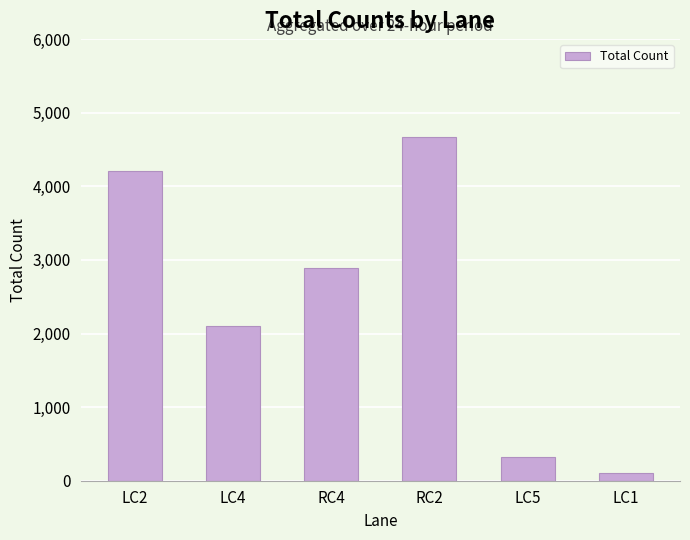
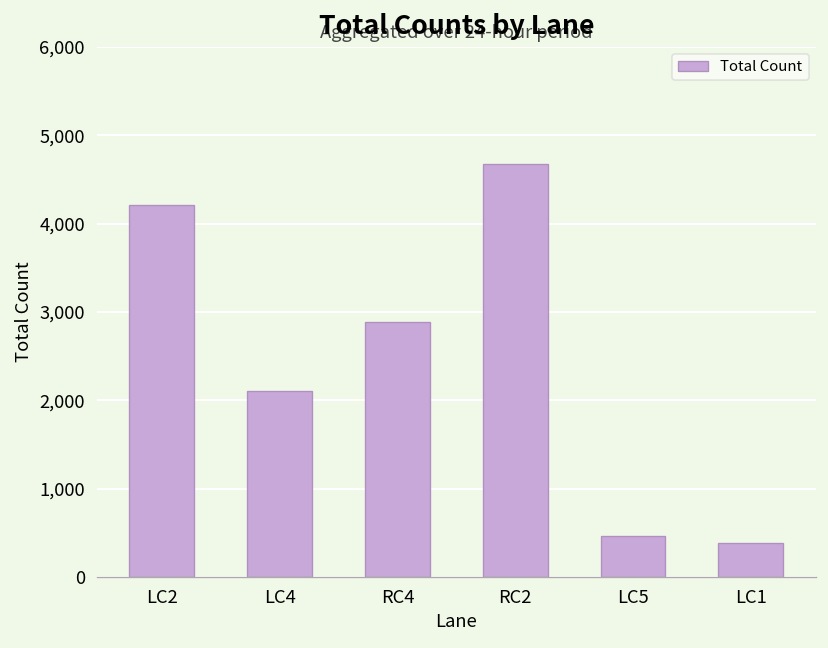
  {
    "LC2": "4,200",
    "LC4": "2,100",
    "RC4": "2,900",
    "RC2": "4,700",
-   "LC5": "300",
-   "LC1": "100"
+   "LC5": "500",
+   "LC1": "400"
  }
